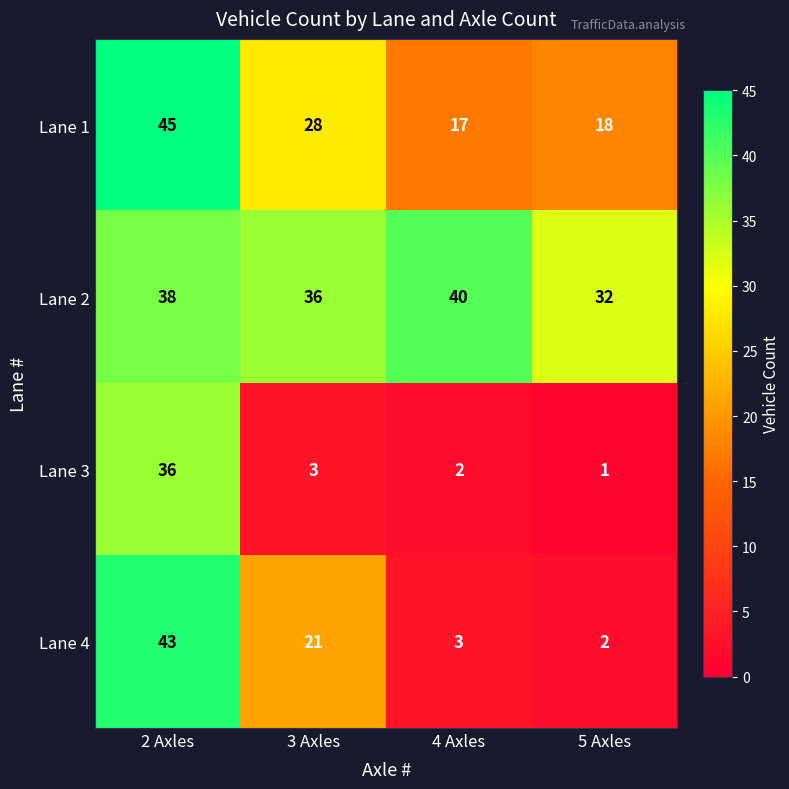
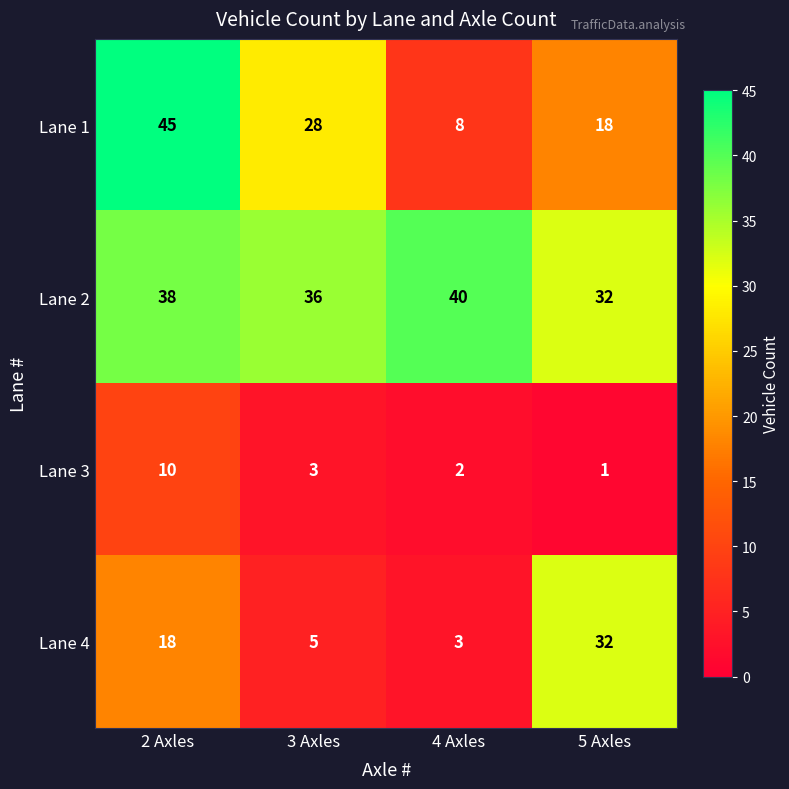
  {
    "Lane 1": {
      "2 Axles": 45,
      "3 Axles": 28,
-     "4 Axles": 17,
+     "4 Axles": 8,
      "5 Axles": 18
    },
    "Lane 2": {
      "2 Axles": 38,
      "3 Axles": 36,
      "4 Axles": 40,
      "5 Axles": 32
    },
    "Lane 3": {
-     "2 Axles": 36,
+     "2 Axles": 10,
      "3 Axles": 3,
      "4 Axles": 2,
      "5 Axles": 1
    },
    "Lane 4": {
-     "2 Axles": 43,
-     "3 Axles": 21,
+     "2 Axles": 18,
+     "3 Axles": 5,
      "4 Axles": 3,
-     "5 Axles": 2
+     "5 Axles": 32
    }
  }
